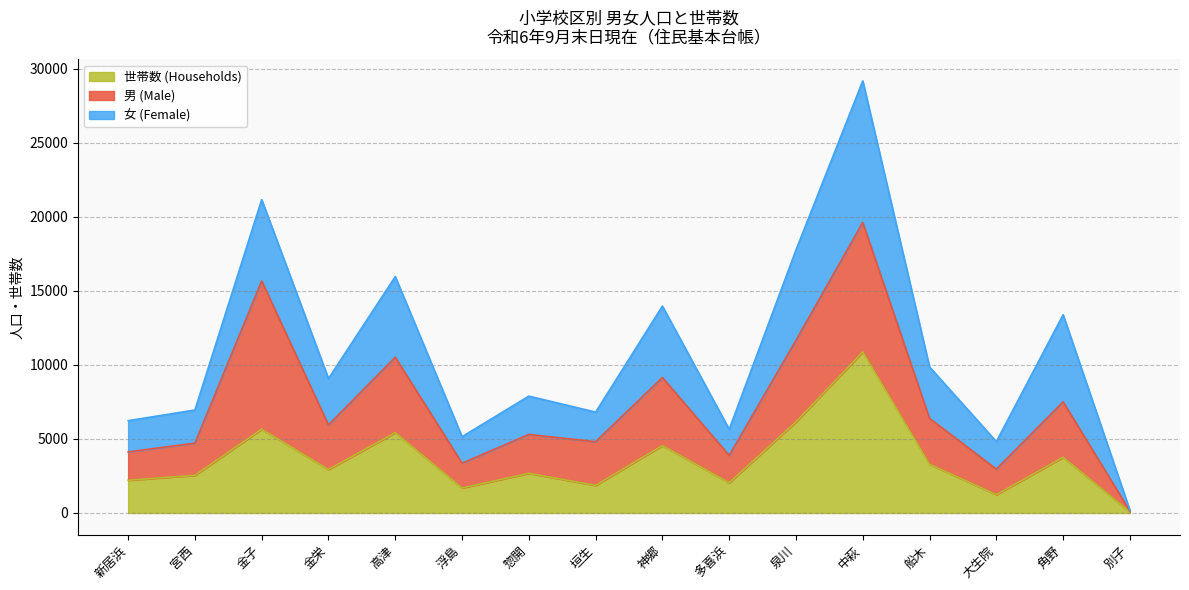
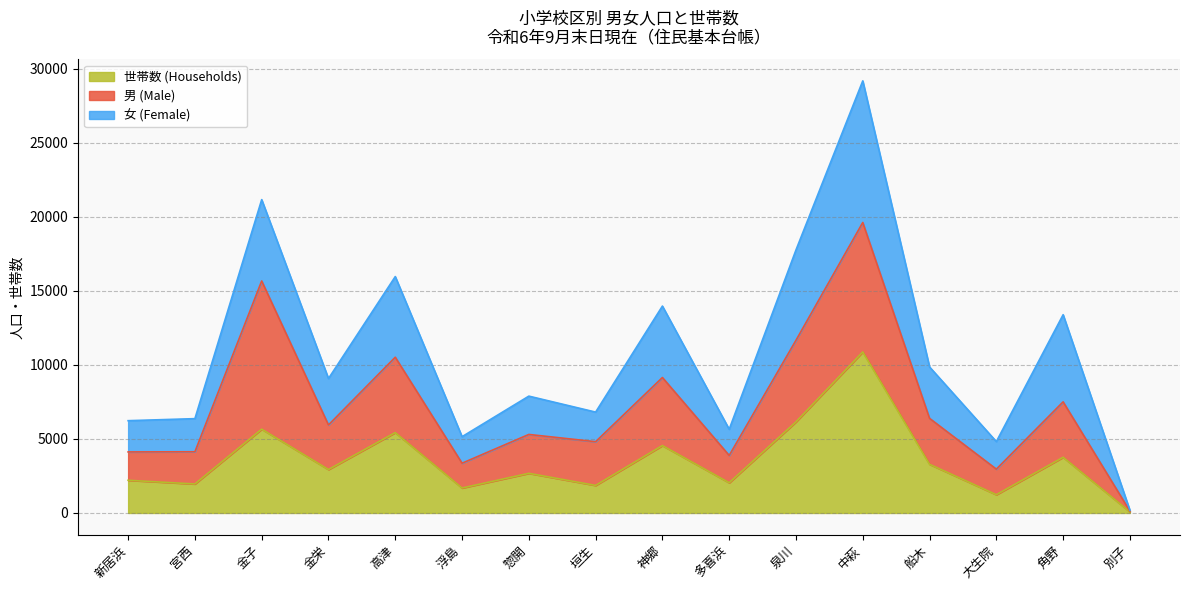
  {
    "世帯数 (Households)": {
      "新居浜": 2200,
-     "宮西": 2500,
+     "宮西": 2000,
      "金子": 5700,
      "金栄": 2900,
      "高津": 5400,
      "浮島": 1700,
      "惣開": 2700,
      "垣生": 1900,
      "神郷": 4600,
      "多喜浜": 2000,
      "泉川": 6200,
      "中萩": 10900,
      "船木": 3300,
      "大生院": 1200,
      "角野": 3800
    },
    "男 (Male)": {
      "新居浜": 1900,
      "宮西": 2200,
      "金子": 10000,
      "金栄": 3000,
      "高津": 5100,
      "浮島": 1700,
      "惣開": 2600,
      "垣生": 3000,
      "神郷": 4600,
      "多喜浜": 1800,
      "泉川": 5500,
      "中萩": 8700,
      "船木": 3100,
      "大生院": 1700,
      "角野": 3700
    },
    "女 (Female)": {
      "新居浜": 2100,
      "宮西": 2200,
      "金子": 5500,
      "金栄": 3100,
      "高津": 5400,
      "浮島": 1800,
      "惣開": 2600,
      "垣生": 2000,
      "神郷": 4800,
      "多喜浜": 1800,
      "泉川": 6100,
      "中萩": 9600,
      "船木": 3500,
      "大生院": 1900,
      "角野": 5900
    }
  }
